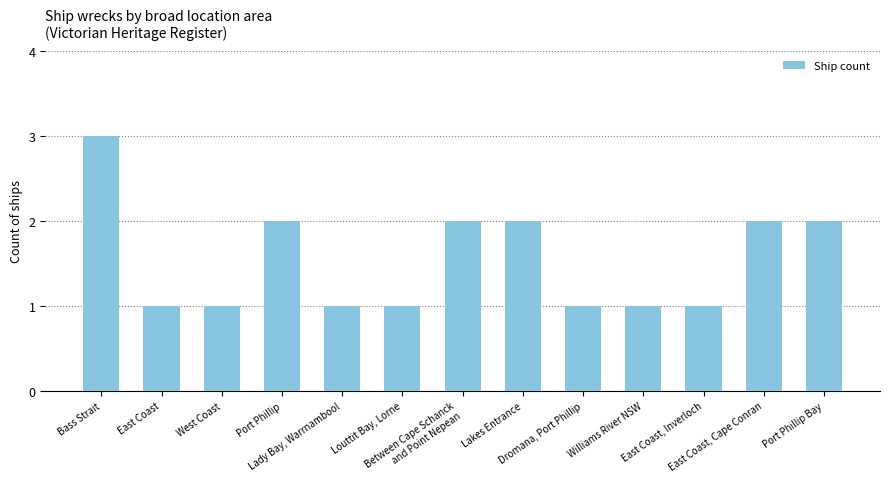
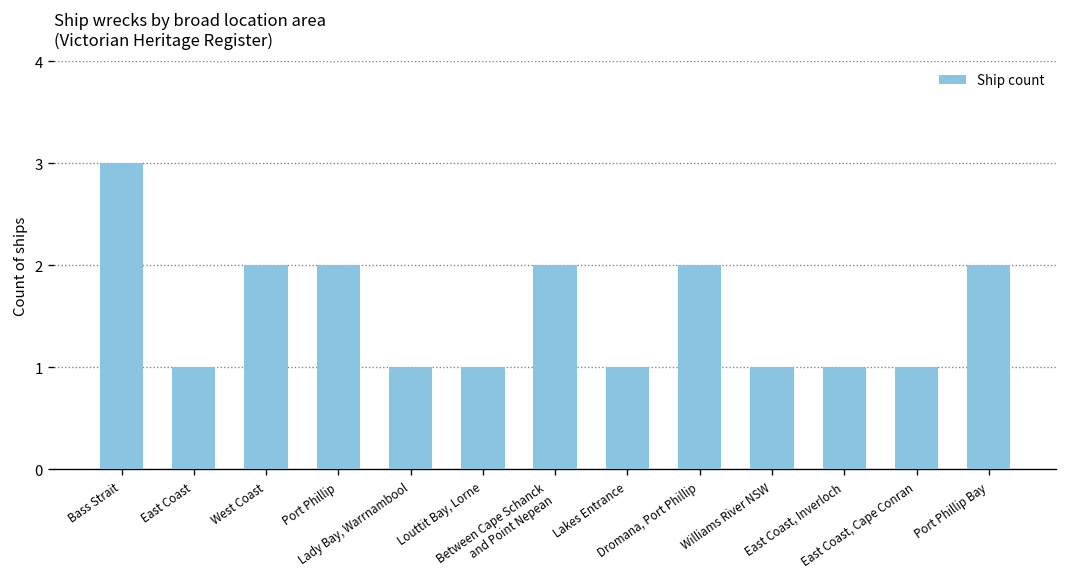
  {
    "Bass Strait": 3,
    "East Coast": 1,
-   "West Coast": 1,
+   "West Coast": 2,
    "Port Phillip": 2,
    "Lady Bay, Warrnambool": 1,
    "Louttit Bay, Lorne": 1,
    "Between Cape Schanck and Point Nepean": 2,
-   "Lakes Entrance": 2,
-   "Dromana, Port Phillip": 1,
+   "Lakes Entrance": 1,
+   "Dromana, Port Phillip": 2,
    "Williams River NSW": 1,
    "East Coast, Inverloch": 1,
-   "East Coast, Cape Conran": 2,
+   "East Coast, Cape Conran": 1,
    "Port Phillip Bay": 2
  }
